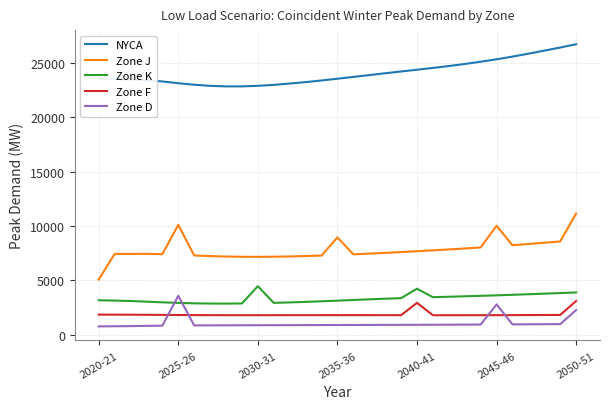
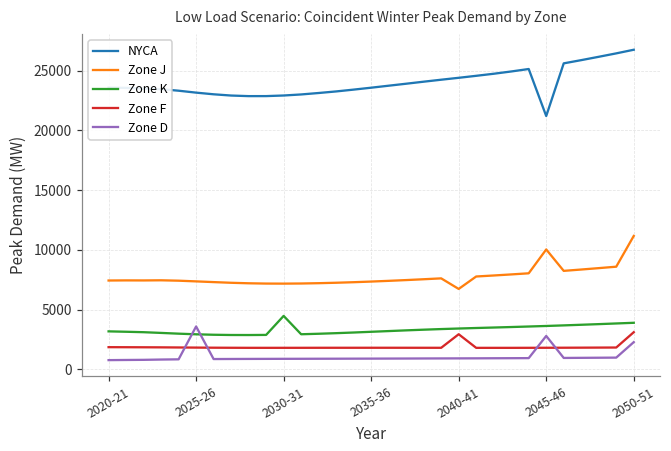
  {
    "NYCA": {
      "2025-26": 23200,
      "2030-31": 22900,
      "2035-36": 23600,
      "2040-41": 24400,
-     "2045-46": 25400,
+     "2045-46": 21200,
      "2050-51": 26700
    },
    "Zone J": {
-     "2020-21": 5100,
-     "2025-26": 10100,
+     "2020-21": 7400,
+     "2025-26": 7400,
      "2030-31": 7200,
-     "2035-36": 9000,
-     "2040-41": 7700,
+     "2035-36": 7300,
+     "2040-41": 6700,
      "2045-46": 10000,
      "2050-51": 11200
    },
    "Zone K": {
      "2020-21": 3200,
      "2025-26": 2900,
      "2030-31": 4500,
      "2035-36": 3100,
-     "2040-41": 4200,
+     "2040-41": 3400,
      "2045-46": 3600,
      "2050-51": 3900
    },
    "Zone F": {
      "2020-21": 1900,
      "2025-26": 1800,
      "2030-31": 1800,
      "2035-36": 1800,
      "2040-41": 2900,
      "2045-46": 1800,
      "2050-51": 3100
    },
    "Zone D": {
      "2020-21": 800,
      "2025-26": 3600,
      "2030-31": 900,
      "2035-36": 900,
      "2040-41": 900,
      "2045-46": 2800,
      "2050-51": 2300
    }
  }
